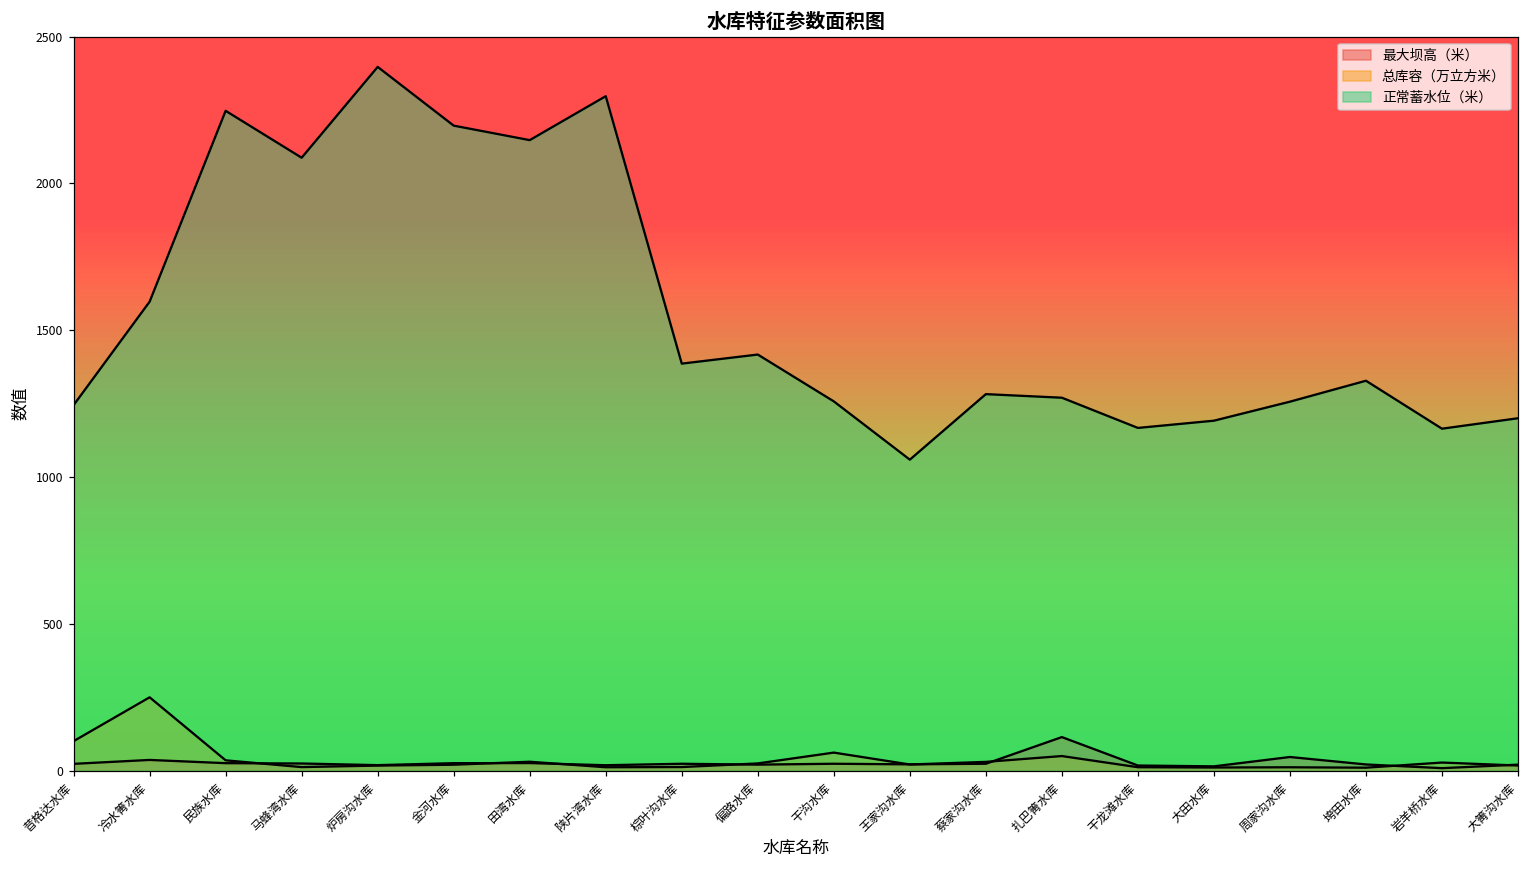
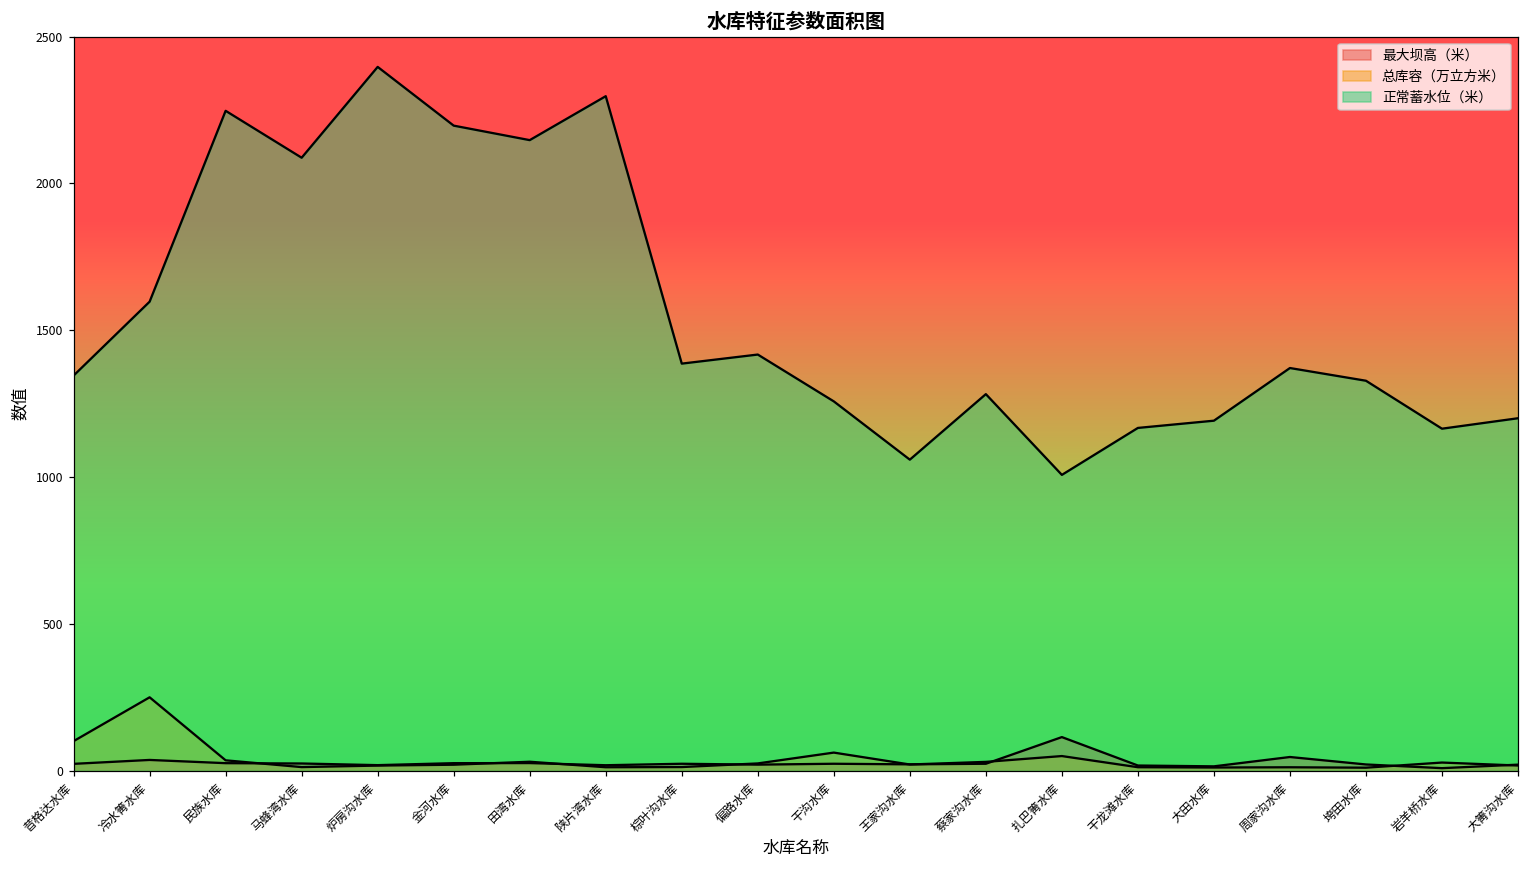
  {
    "最大坝高（米）": {
      "昔格达水库": 20,
      "冷水箐水库": 40,
      "民族水库": 30,
      "马蜂湾水库": 20,
      "棕叶沟水库": 20,
      "干沟水库": 20,
      "扎巴箐水库": 110,
      "周家沟水库": 50,
      "垮田水库": 20,
      "岩羊桥水库": 10
    },
    "总库容（万立方米）": {
      "昔格达水库": 100,
      "冷水箐水库": 250,
      "民族水库": 40,
      "马蜂湾水库": 10,
      "棕叶沟水库": 10,
      "干沟水库": 60,
      "扎巴箐水库": 50,
      "周家沟水库": 10,
      "垮田水库": 10,
      "岩羊桥水库": 30
    },
    "正常蓄水位（米）": {
-     "昔格达水库": 1250,
+     "昔格达水库": 1350,
      "冷水箐水库": 1600,
      "民族水库": 2250,
      "马蜂湾水库": 2090,
      "炉房沟水库": 2400,
      "金河水库": 2200,
      "田湾水库": 2150,
      "陕片湾水库": 2300,
      "棕叶沟水库": 1390,
      "偏路水库": 1420,
      "干沟水库": 1260,
      "王家沟水库": 1060,
      "蔡家沟水库": 1280,
-     "扎巴箐水库": 1270,
+     "扎巴箐水库": 1010,
      "干龙滩水库": 1170,
      "大田水库": 1190,
-     "周家沟水库": 1260,
+     "周家沟水库": 1370,
      "垮田水库": 1330,
      "岩羊桥水库": 1170,
      "大箐沟水库": 1200
    }
  }
